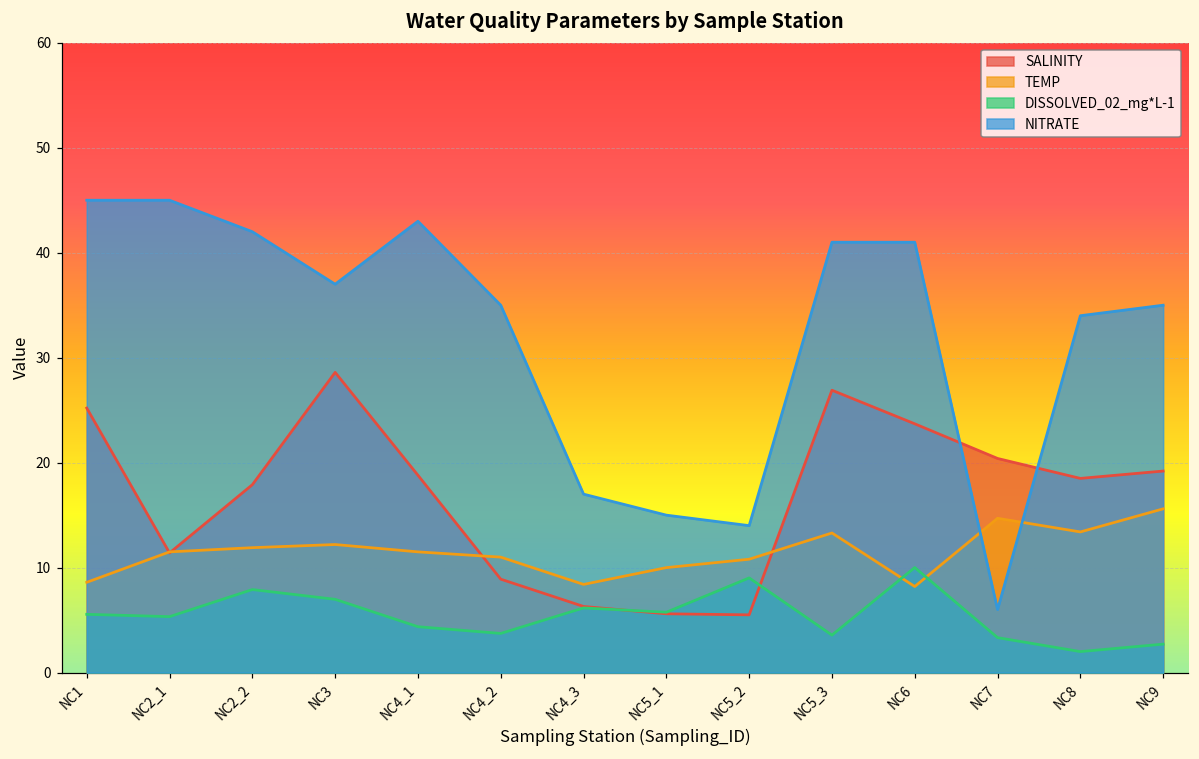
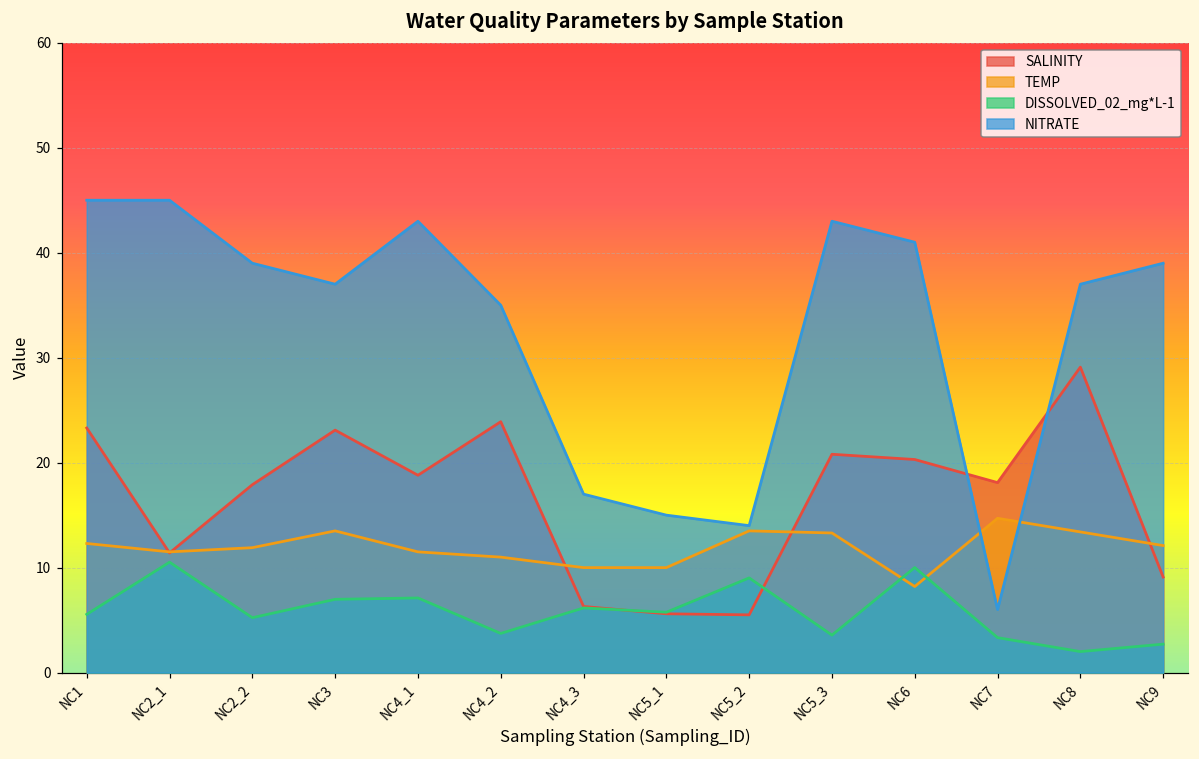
  {
    "SALINITY": {
-     "NC1": 25,
+     "NC1": 23,
      "NC2_2": 18,
-     "NC3": 29,
+     "NC3": 23,
      "NC4_1": 19,
-     "NC4_2": 9,
+     "NC4_2": 24,
      "NC5_2": 6,
-     "NC5_3": 27,
-     "NC6": 24,
-     "NC7": 20,
-     "NC8": 19,
-     "NC9": 19
+     "NC5_3": 21,
+     "NC6": 20,
+     "NC7": 18,
+     "NC8": 29,
+     "NC9": 9
    },
    "TEMP": {
-     "NC1": 9,
+     "NC1": 12,
      "NC2_2": 12,
-     "NC3": 12,
+     "NC3": 14,
      "NC4_1": 12,
      "NC4_2": 11,
-     "NC4_3": 8,
+     "NC4_3": 10,
      "NC5_1": 10,
-     "NC5_2": 11,
+     "NC5_2": 14,
      "NC5_3": 13,
      "NC6": 8,
      "NC7": 15,
      "NC8": 13,
-     "NC9": 16
+     "NC9": 12
    },
    "DISSOLVED_02_mg*L-1": {
      "NC1": 6,
-     "NC2_1": 5,
-     "NC2_2": 8,
+     "NC2_1": 11,
+     "NC2_2": 5,
      "NC3": 7,
-     "NC4_1": 4,
+     "NC4_1": 7,
      "NC4_2": 4,
      "NC5_2": 9,
      "NC5_3": 4,
      "NC6": 10,
      "NC7": 3,
      "NC8": 2,
      "NC9": 3
    },
    "NITRATE": {
      "NC1": 45,
      "NC2_1": 45,
-     "NC2_2": 42,
+     "NC2_2": 39,
      "NC3": 37,
      "NC4_1": 43,
      "NC4_2": 35,
      "NC4_3": 17,
      "NC5_1": 15,
      "NC5_2": 14,
-     "NC5_3": 41,
+     "NC5_3": 43,
      "NC6": 41,
      "NC7": 6,
-     "NC8": 34,
-     "NC9": 35
+     "NC8": 37,
+     "NC9": 39
    }
  }
